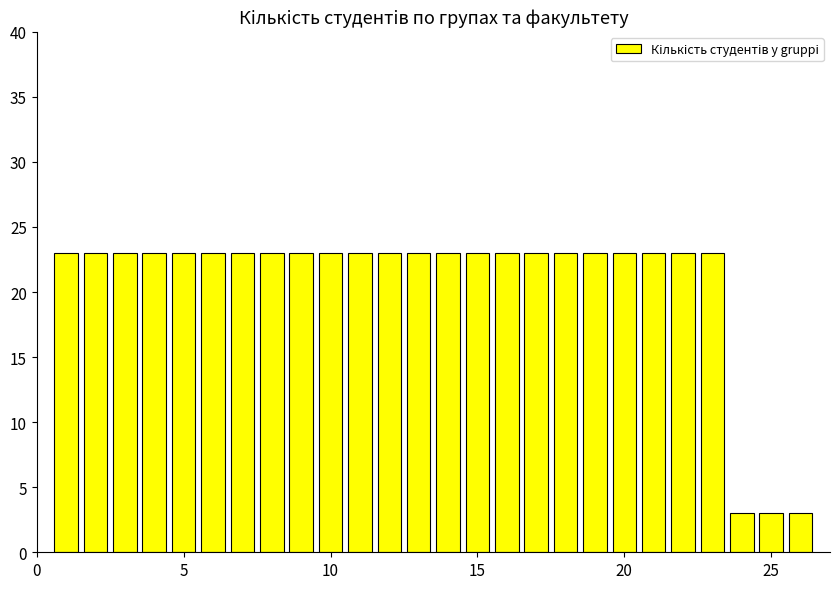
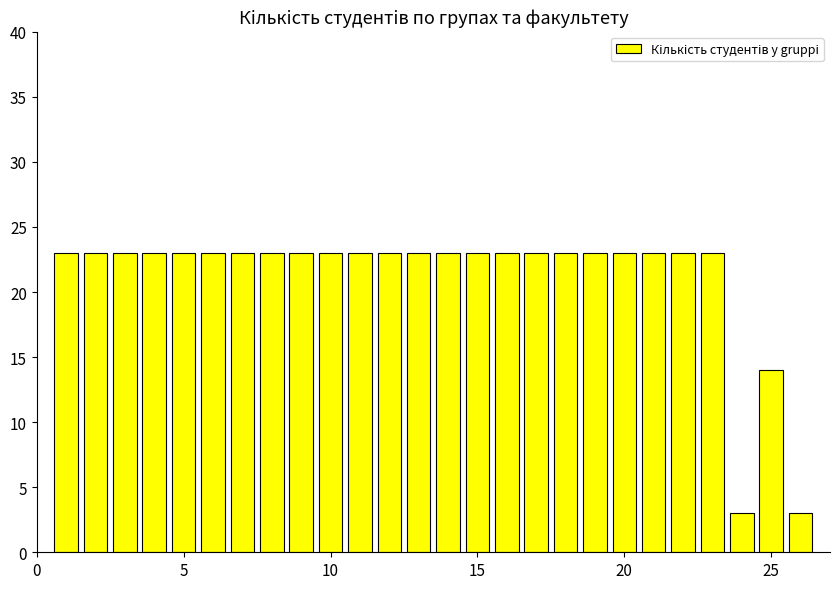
  {
    "5": 23,
    "10": 23,
    "15": 23,
    "20": 23,
-   "25": 3
+   "25": 14
  }
